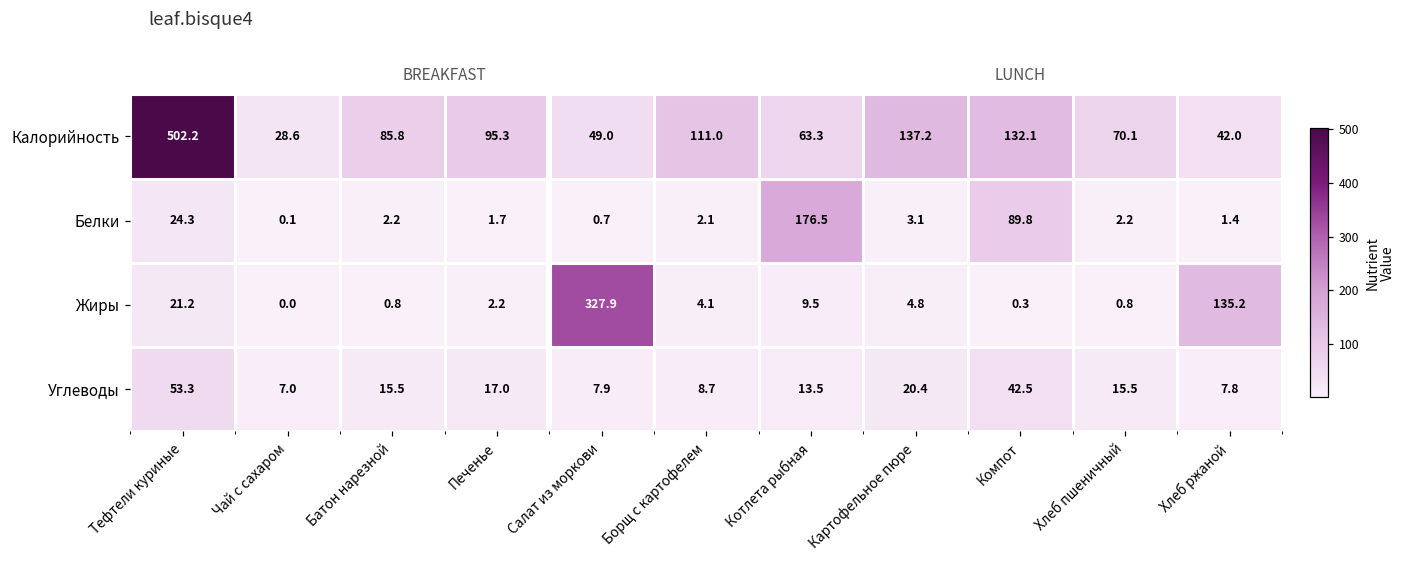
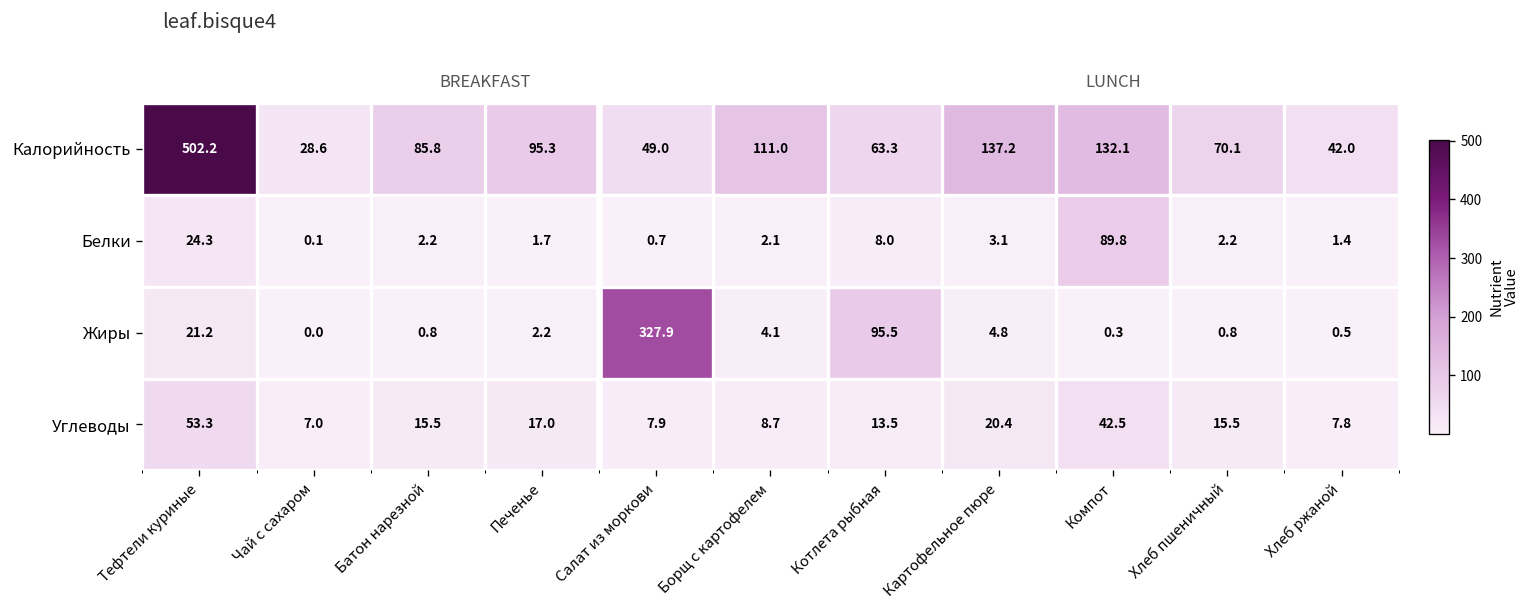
  {
    "Калорийность": {
      "Тефтели куриные": 502.2,
      "Чай с сахаром": 28.6,
      "Батон нарезной": 85.8,
      "Печенье": 95.3,
      "Салат из моркови": 49.0,
      "Борщ с картофелем": 111.0,
      "Котлета рыбная": 63.3,
      "Картофельное пюре": 137.2,
      "Компот": 132.1,
      "Хлеб пшеничный": 70.1,
      "Хлеб ржаной": 42.0
    },
    "Белки": {
      "Тефтели куриные": 24.3,
      "Чай с сахаром": 0.1,
      "Батон нарезной": 2.2,
      "Печенье": 1.7,
      "Салат из моркови": 0.7,
      "Борщ с картофелем": 2.1,
-     "Котлета рыбная": 176.5,
+     "Котлета рыбная": 8.0,
      "Картофельное пюре": 3.1,
      "Компот": 89.8,
      "Хлеб пшеничный": 2.2,
      "Хлеб ржаной": 1.4
    },
    "Жиры": {
      "Тефтели куриные": 21.2,
      "Чай с сахаром": 0.0,
      "Батон нарезной": 0.8,
      "Печенье": 2.2,
      "Салат из моркови": 327.9,
      "Борщ с картофелем": 4.1,
-     "Котлета рыбная": 9.5,
+     "Котлета рыбная": 95.5,
      "Картофельное пюре": 4.8,
      "Компот": 0.3,
      "Хлеб пшеничный": 0.8,
-     "Хлеб ржаной": 135.2
+     "Хлеб ржаной": 0.5
    },
    "Углеводы": {
      "Тефтели куриные": 53.3,
      "Чай с сахаром": 7.0,
      "Батон нарезной": 15.5,
      "Печенье": 17.0,
      "Салат из моркови": 7.9,
      "Борщ с картофелем": 8.7,
      "Котлета рыбная": 13.5,
      "Картофельное пюре": 20.4,
      "Компот": 42.5,
      "Хлеб пшеничный": 15.5,
      "Хлеб ржаной": 7.8
    }
  }
